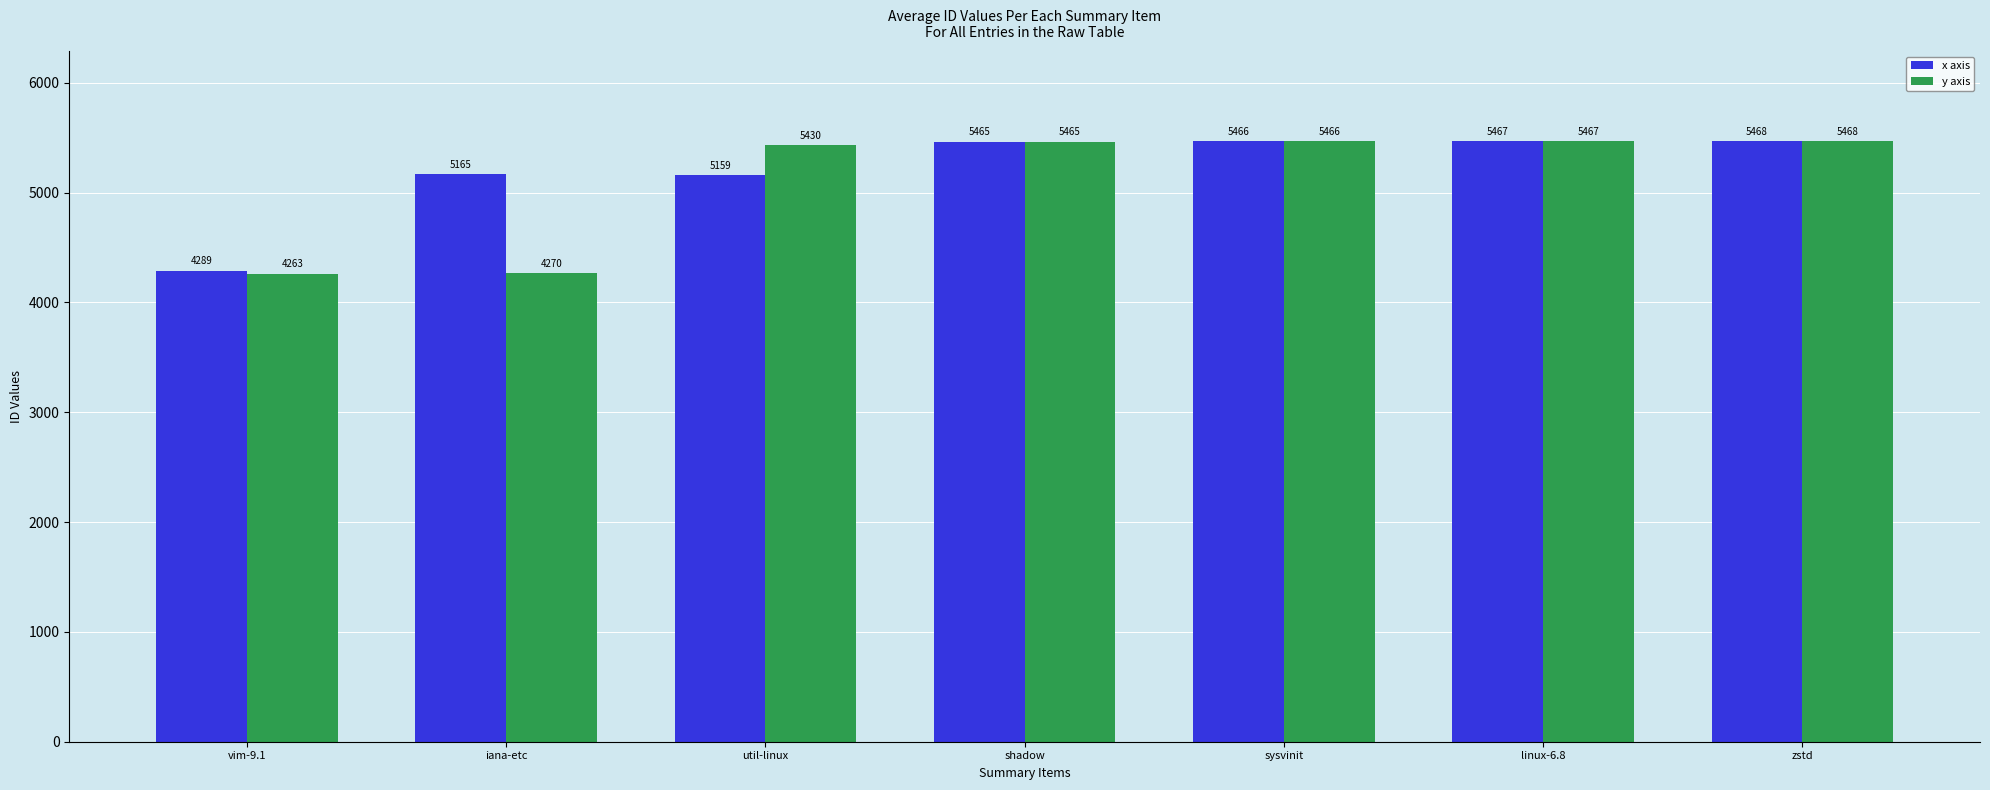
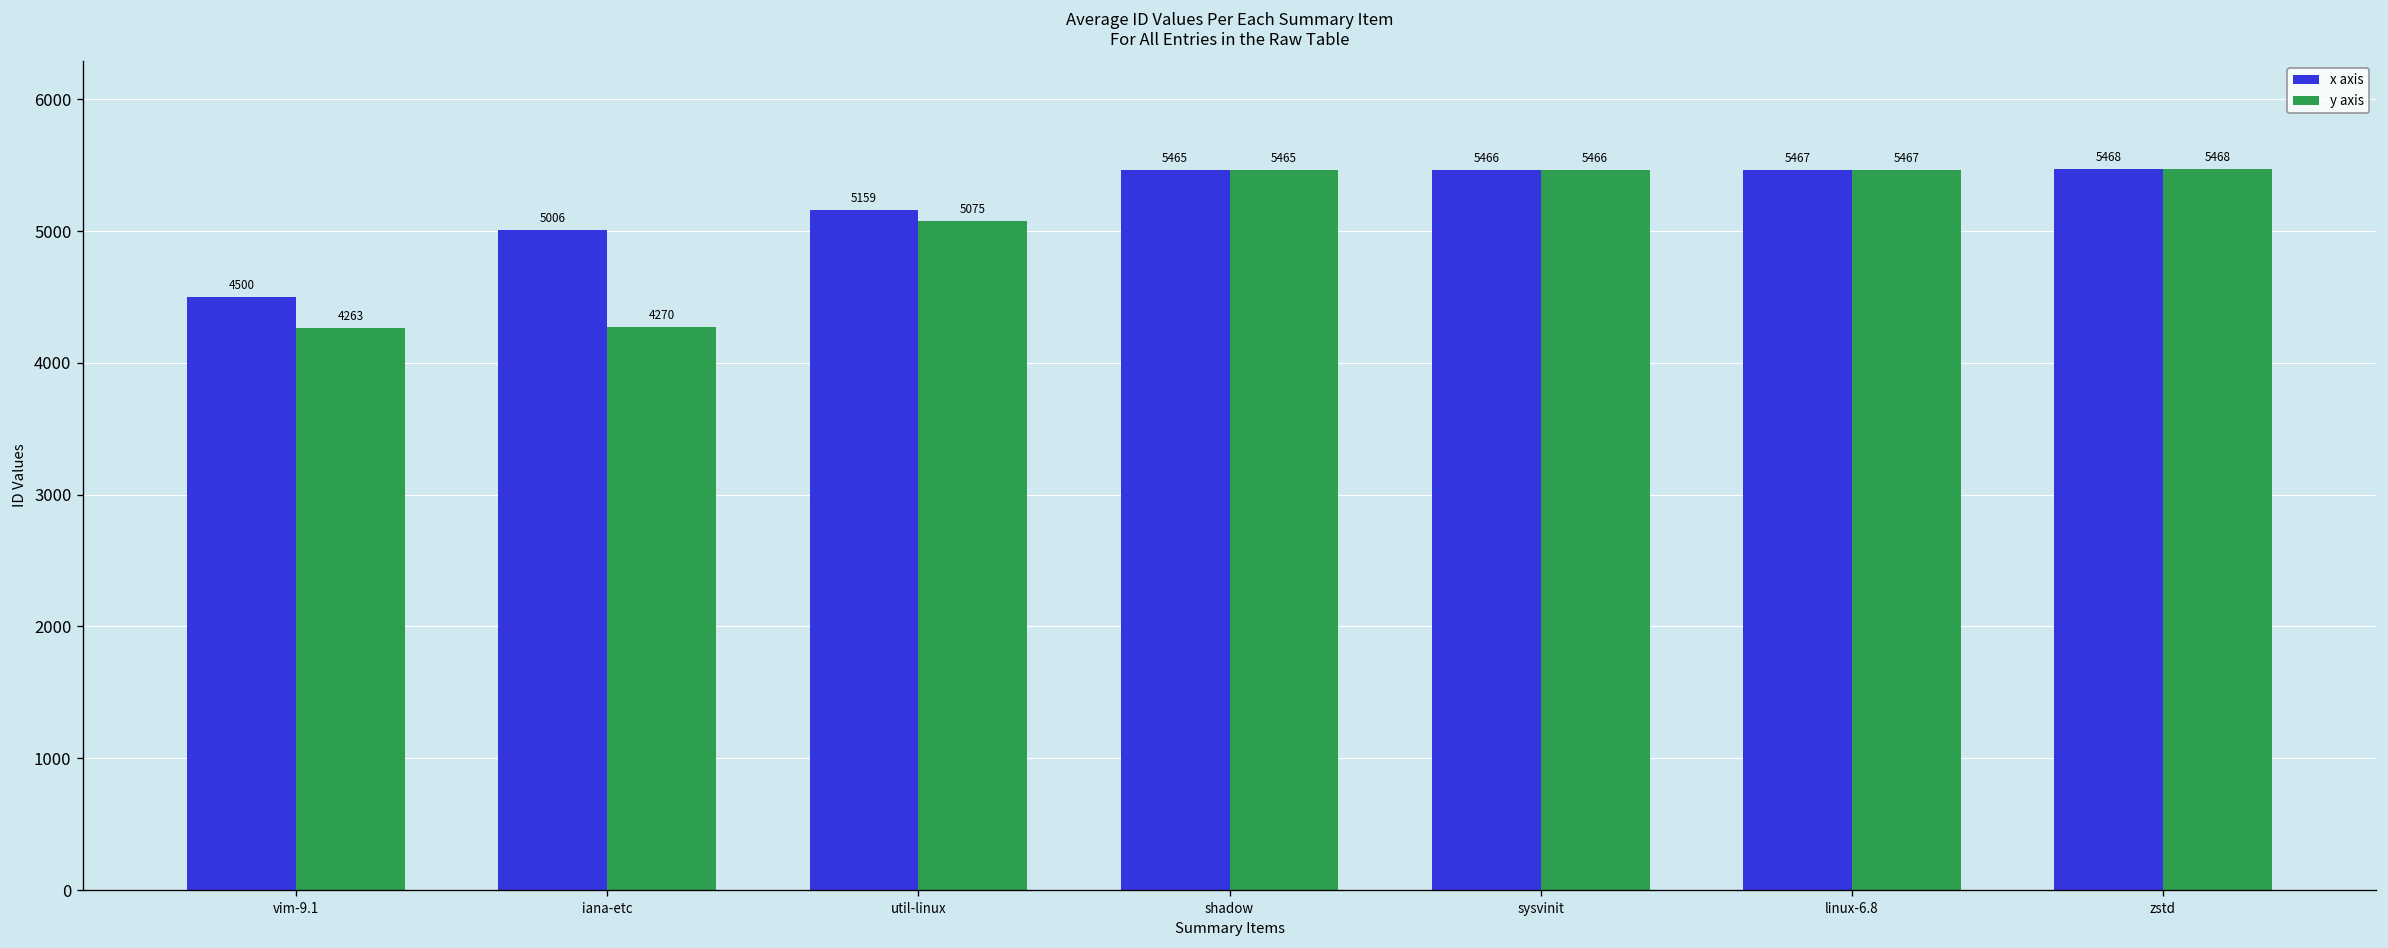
  {
    "x axis": {
-     "vim-9.1": 4289,
-     "iana-etc": 5165,
+     "vim-9.1": 4500,
+     "iana-etc": 5006,
      "util-linux": 5159,
      "shadow": 5465,
      "sysvinit": 5466,
      "linux-6.8": 5467,
      "zstd": 5468
    },
    "y axis": {
      "vim-9.1": 4263,
      "iana-etc": 4270,
-     "util-linux": 5430,
+     "util-linux": 5075,
      "shadow": 5465,
      "sysvinit": 5466,
      "linux-6.8": 5467,
      "zstd": 5468
    }
  }
